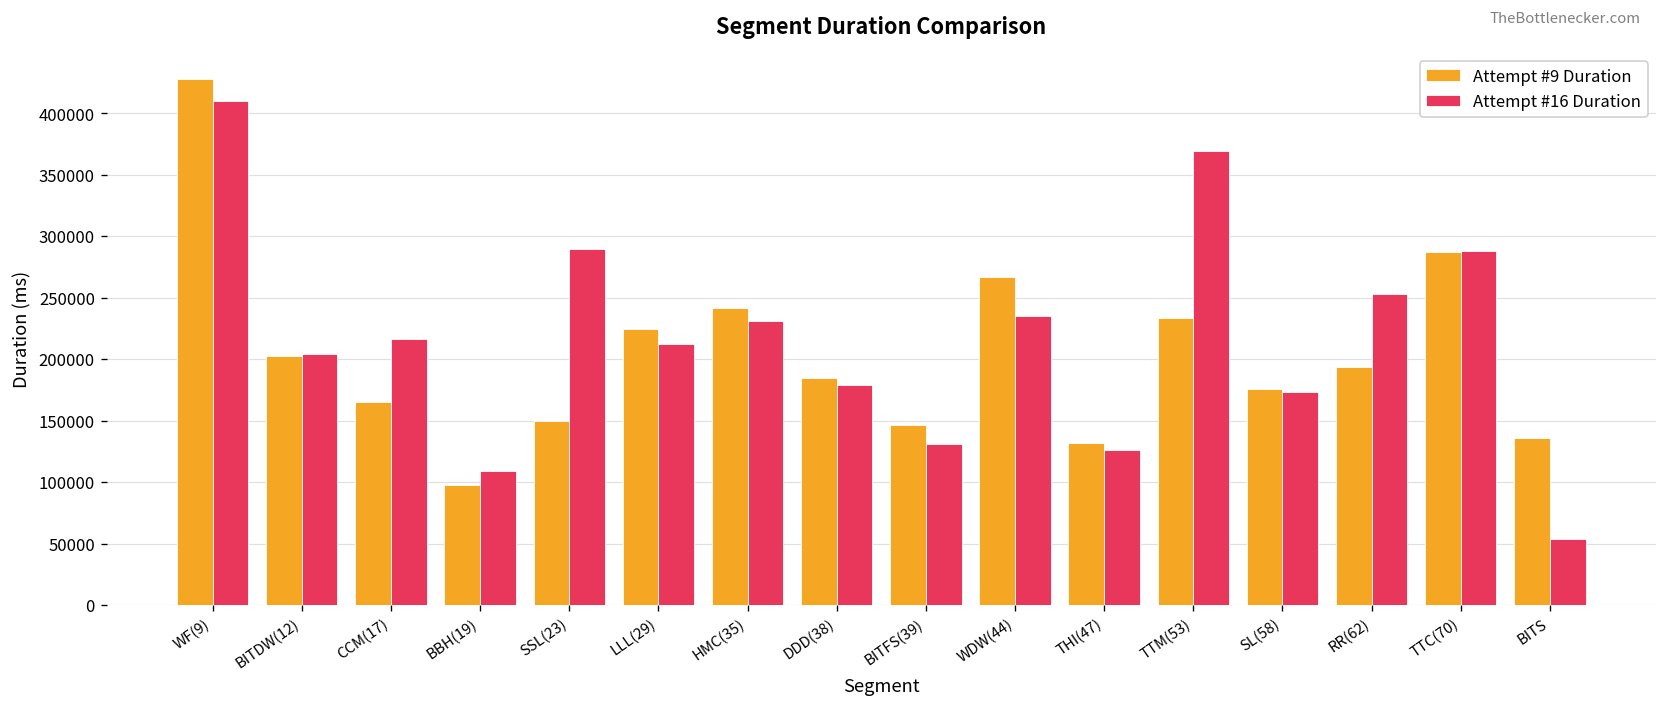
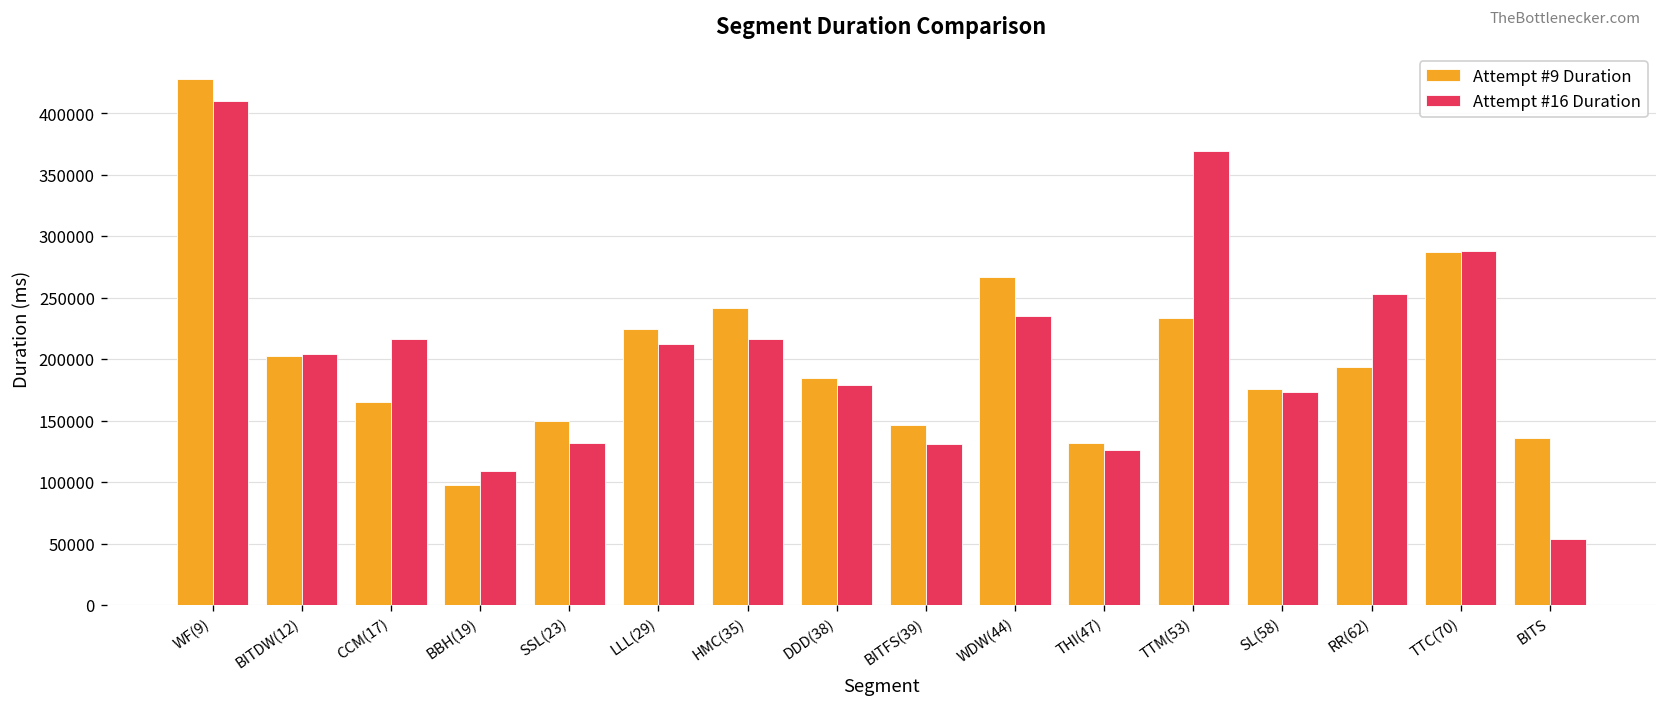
  {
    "Attempt #9 Duration": {
      "WF(9)": 428000,
      "BITDW(12)": 203000,
      "CCM(17)": 165000,
      "BBH(19)": 98000,
      "SSL(23)": 150000,
      "LLL(29)": 225000,
      "HMC(35)": 241000,
      "DDD(38)": 185000,
      "BITFS(39)": 147000,
      "WDW(44)": 267000,
      "THI(47)": 132000,
      "TTM(53)": 234000,
      "SL(58)": 176000,
      "RR(62)": 193000,
      "TTC(70)": 287000,
      "BITS": 136000
    },
    "Attempt #16 Duration": {
      "WF(9)": 410000,
      "BITDW(12)": 204000,
      "CCM(17)": 217000,
      "BBH(19)": 109000,
-     "SSL(23)": 290000,
+     "SSL(23)": 132000,
      "LLL(29)": 212000,
-     "HMC(35)": 231000,
+     "HMC(35)": 216000,
      "DDD(38)": 179000,
      "BITFS(39)": 131000,
      "WDW(44)": 235000,
      "THI(47)": 126000,
      "TTM(53)": 370000,
      "SL(58)": 173000,
      "RR(62)": 253000,
      "TTC(70)": 288000,
      "BITS": 54000
    }
  }
